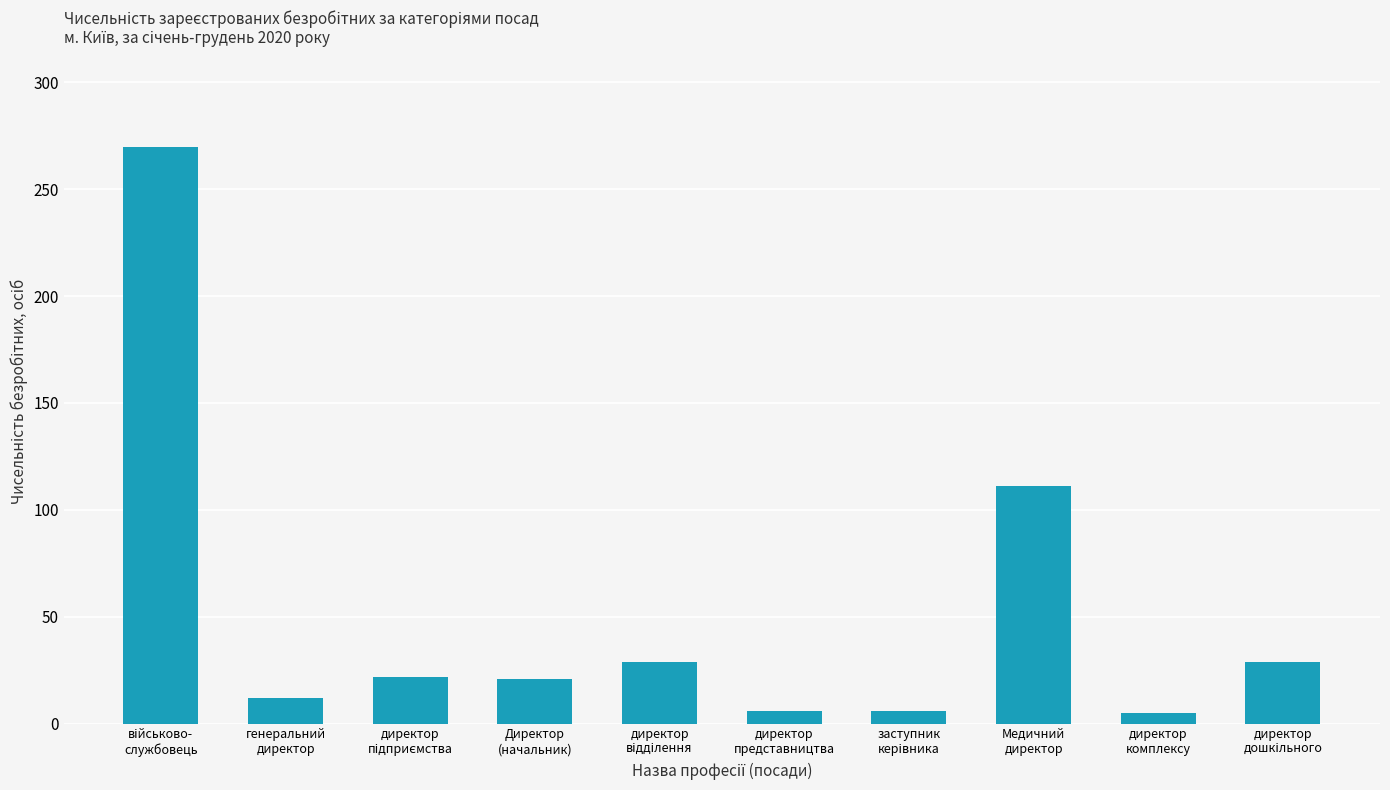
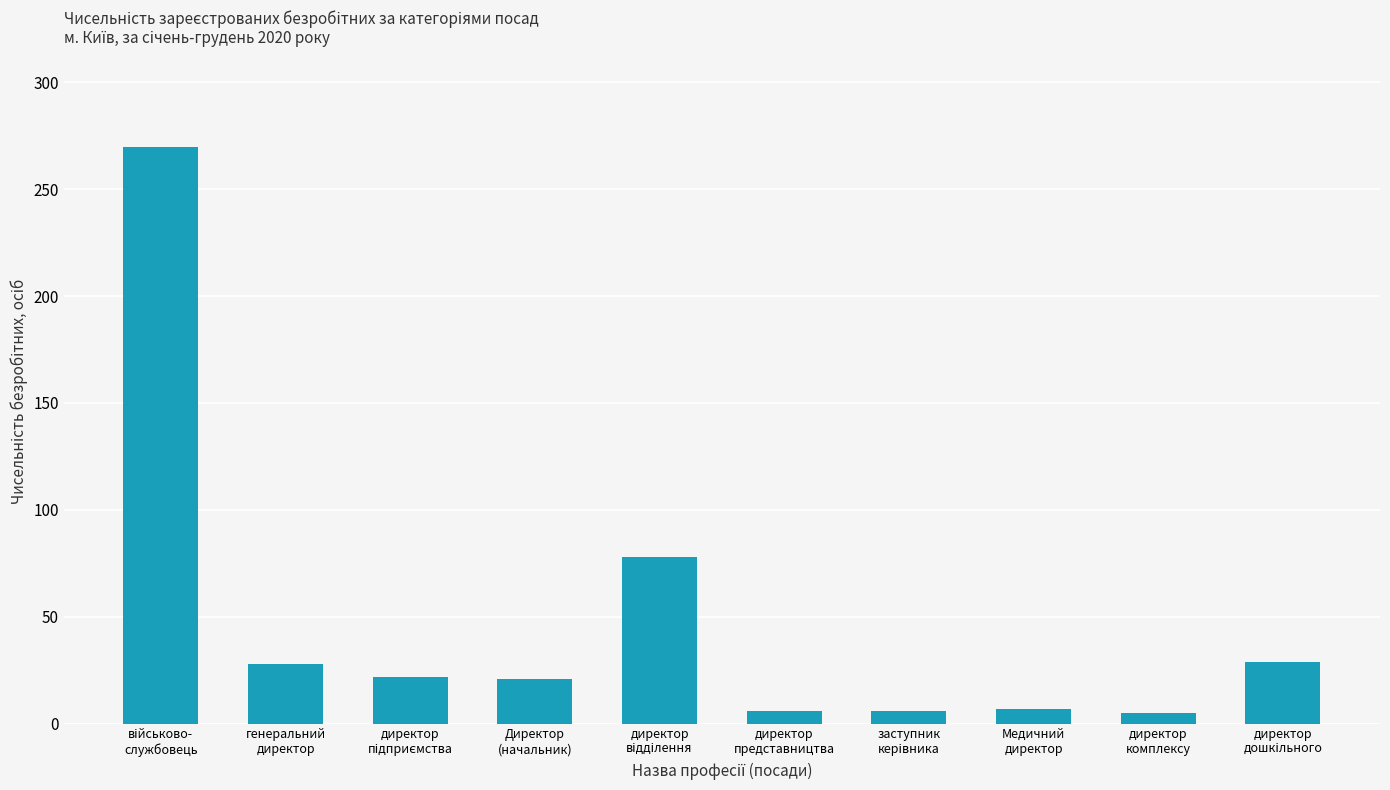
  {
    "військово- службовець": 270,
-   "генеральний директор": 12,
+   "генеральний директор": 28,
    "директор підприємства": 22,
    "Директор (начальник)": 21,
-   "директор відділення": 29,
+   "директор відділення": 78,
    "директор представництва": 6,
    "заступник керівника": 6,
-   "Медичний директор": 111,
+   "Медичний директор": 7,
    "директор комплексу": 5,
    "директор дошкільного": 29
  }
